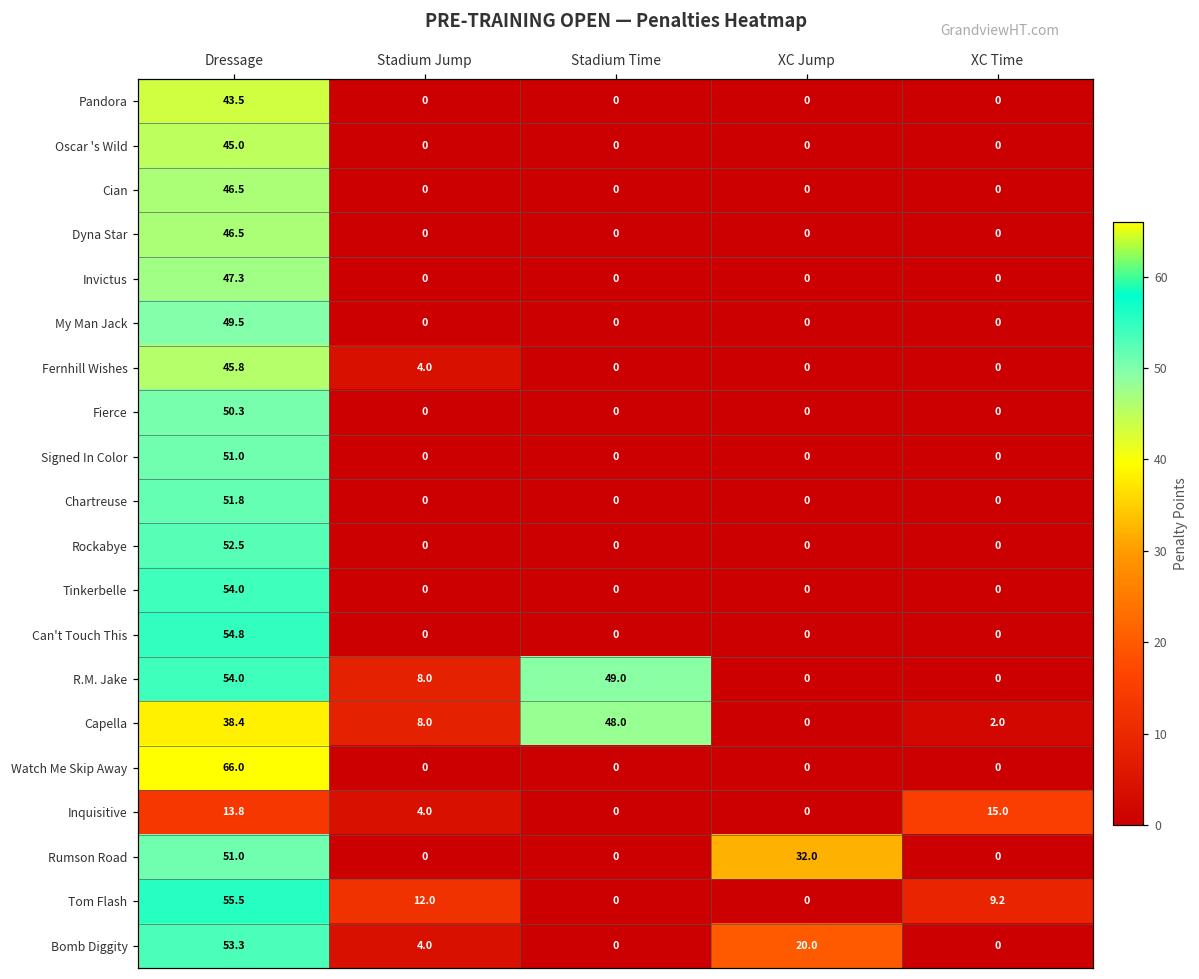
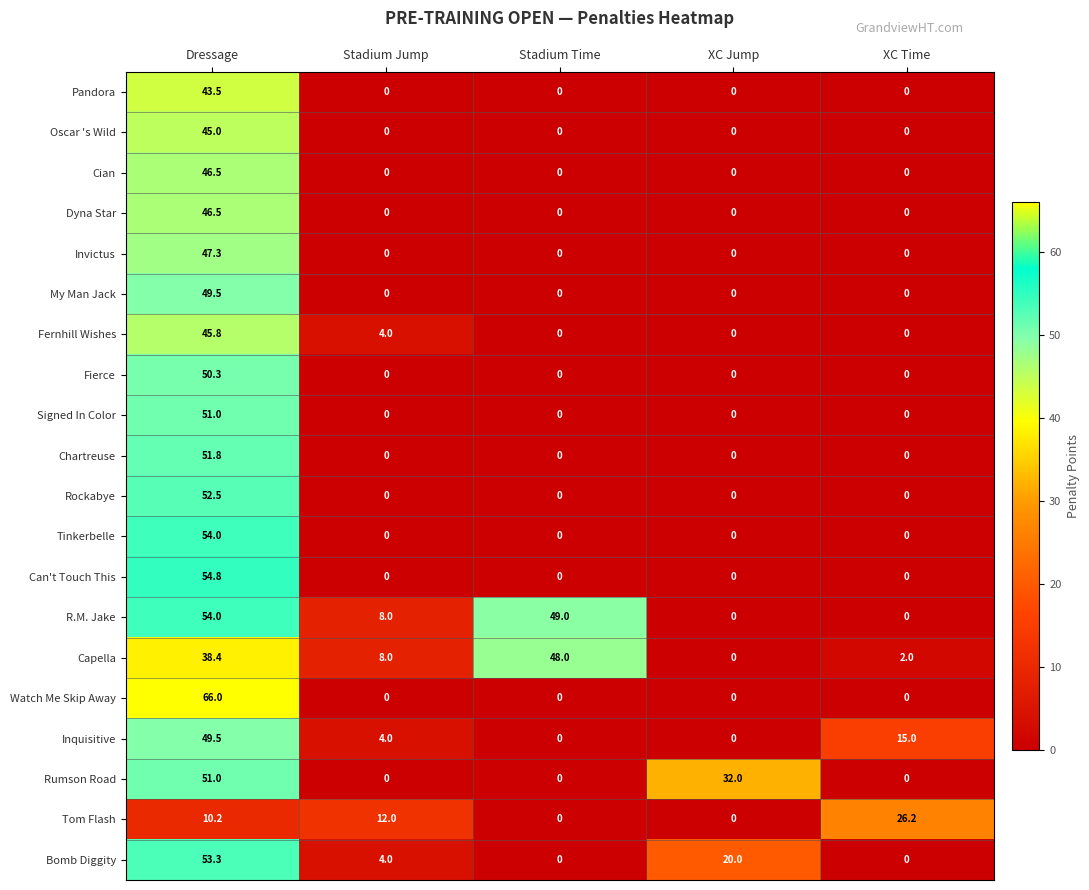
  {
    "Pandora": {
      "Dressage": 43.5,
      "Stadium Jump": 0,
      "Stadium Time": 0,
      "XC Jump": 0,
      "XC Time": 0
    },
    "Oscar 's Wild": {
      "Dressage": 45.0,
      "Stadium Jump": 0,
      "Stadium Time": 0,
      "XC Jump": 0,
      "XC Time": 0
    },
    "Cian": {
      "Dressage": 46.5,
      "Stadium Jump": 0,
      "Stadium Time": 0,
      "XC Jump": 0,
      "XC Time": 0
    },
    "Dyna Star": {
      "Dressage": 46.5,
      "Stadium Jump": 0,
      "Stadium Time": 0,
      "XC Jump": 0,
      "XC Time": 0
    },
    "Invictus": {
      "Dressage": 47.3,
      "Stadium Jump": 0,
      "Stadium Time": 0,
      "XC Jump": 0,
      "XC Time": 0
    },
    "My Man Jack": {
      "Dressage": 49.5,
      "Stadium Jump": 0,
      "Stadium Time": 0,
      "XC Jump": 0,
      "XC Time": 0
    },
    "Fernhill Wishes": {
      "Dressage": 45.8,
      "Stadium Jump": 4.0,
      "Stadium Time": 0,
      "XC Jump": 0,
      "XC Time": 0
    },
    "Fierce": {
      "Dressage": 50.3,
      "Stadium Jump": 0,
      "Stadium Time": 0,
      "XC Jump": 0,
      "XC Time": 0
    },
    "Signed In Color": {
      "Dressage": 51.0,
      "Stadium Jump": 0,
      "Stadium Time": 0,
      "XC Jump": 0,
      "XC Time": 0
    },
    "Chartreuse": {
      "Dressage": 51.8,
      "Stadium Jump": 0,
      "Stadium Time": 0,
      "XC Jump": 0,
      "XC Time": 0
    },
    "Rockabye": {
      "Dressage": 52.5,
      "Stadium Jump": 0,
      "Stadium Time": 0,
      "XC Jump": 0,
      "XC Time": 0
    },
    "Tinkerbelle": {
      "Dressage": 54.0,
      "Stadium Jump": 0,
      "Stadium Time": 0,
      "XC Jump": 0,
      "XC Time": 0
    },
    "Can't Touch This": {
      "Dressage": 54.8,
      "Stadium Jump": 0,
      "Stadium Time": 0,
      "XC Jump": 0,
      "XC Time": 0
    },
    "R.M. Jake": {
      "Dressage": 54.0,
      "Stadium Jump": 8.0,
      "Stadium Time": 49.0,
      "XC Jump": 0,
      "XC Time": 0
    },
    "Capella": {
      "Dressage": 38.4,
      "Stadium Jump": 8.0,
      "Stadium Time": 48.0,
      "XC Jump": 0,
      "XC Time": 2.0
    },
    "Watch Me Skip Away": {
      "Dressage": 66.0,
      "Stadium Jump": 0,
      "Stadium Time": 0,
      "XC Jump": 0,
      "XC Time": 0
    },
    "Inquisitive": {
-     "Dressage": 13.8,
+     "Dressage": 49.5,
      "Stadium Jump": 4.0,
      "Stadium Time": 0,
      "XC Jump": 0,
      "XC Time": 15.0
    },
    "Rumson Road": {
      "Dressage": 51.0,
      "Stadium Jump": 0,
      "Stadium Time": 0,
      "XC Jump": 32.0,
      "XC Time": 0
    },
    "Tom Flash": {
-     "Dressage": 55.5,
+     "Dressage": 10.2,
      "Stadium Jump": 12.0,
      "Stadium Time": 0,
      "XC Jump": 0,
-     "XC Time": 9.2
+     "XC Time": 26.2
    },
    "Bomb Diggity": {
      "Dressage": 53.3,
      "Stadium Jump": 4.0,
      "Stadium Time": 0,
      "XC Jump": 20.0,
      "XC Time": 0
    }
  }
